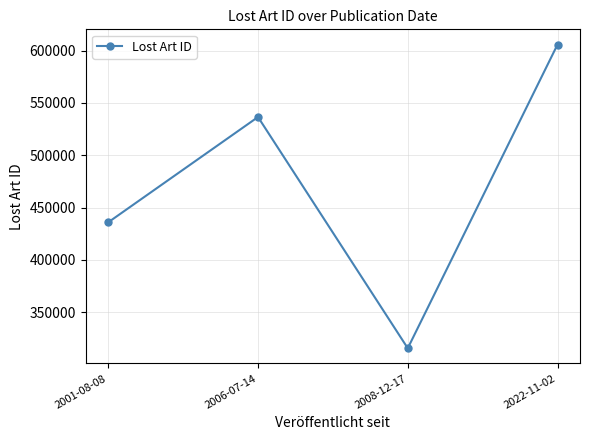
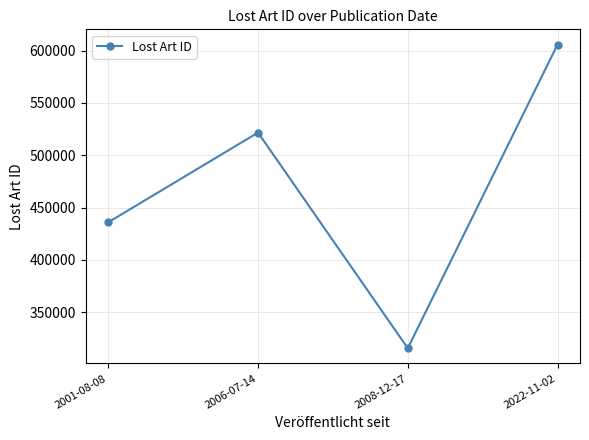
  {
    "2001-08-08": 436000,
-   "2006-07-14": 537000,
+   "2006-07-14": 522000,
    "2008-12-17": 316000,
    "2022-11-02": 606000
  }
